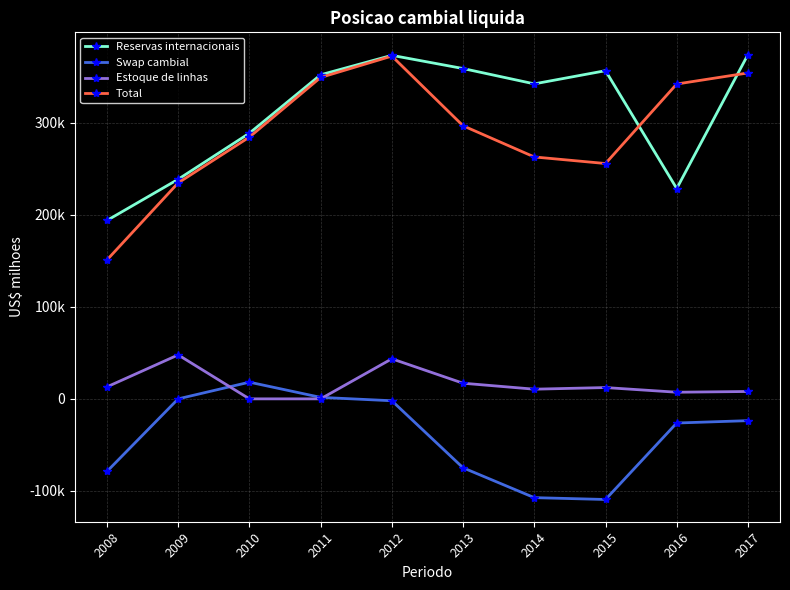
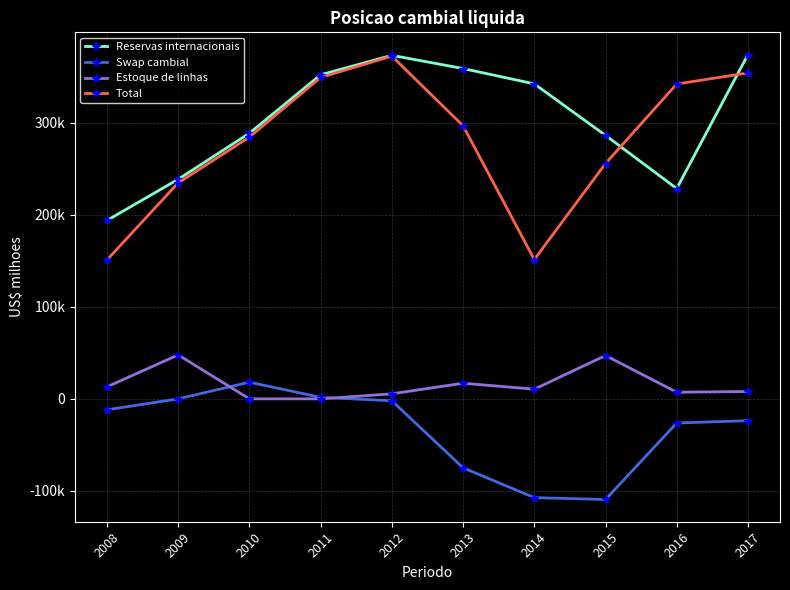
  {
    "Reservas internacionais": {
      "2008": 190000,
      "2009": 240000,
      "2010": 290000,
      "2011": 350000,
      "2013": 360000,
      "2014": 340000,
-     "2015": 360000,
+     "2015": 290000,
      "2016": 230000,
      "2017": 370000
    },
    "Swap cambial": {
-     "2008": -80000,
+     "2008": -10000,
      "2009": 0,
      "2010": 20000,
      "2012": 0,
      "2013": -70000,
      "2014": -110000,
      "2015": -110000,
      "2016": -30000,
      "2017": -20000
    },
    "Estoque de linhas": {
      "2008": 10000,
      "2009": 50000,
      "2010": 0,
-     "2012": 40000,
+     "2012": 10000,
      "2013": 20000,
      "2014": 10000,
-     "2015": 10000,
+     "2015": 50000,
      "2016": 10000,
      "2017": 10000
    },
    "Total": {
      "2008": 150000,
      "2009": 230000,
      "2010": 280000,
      "2011": 350000,
      "2013": 300000,
-     "2014": 260000,
+     "2014": 150000,
      "2015": 260000,
      "2016": 340000,
      "2017": 350000
    }
  }
